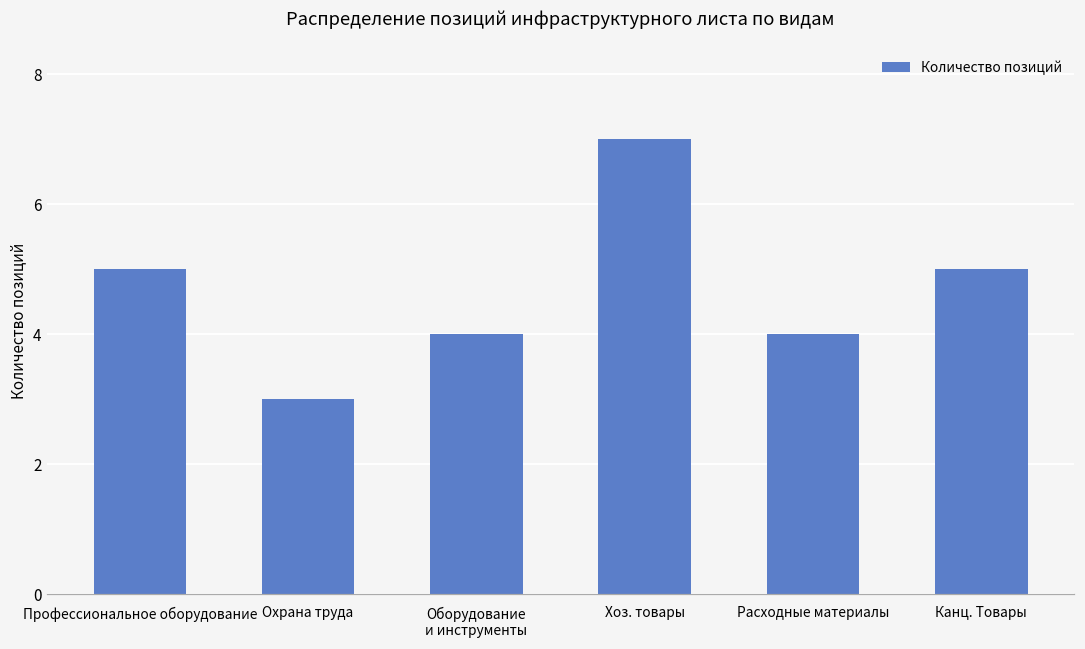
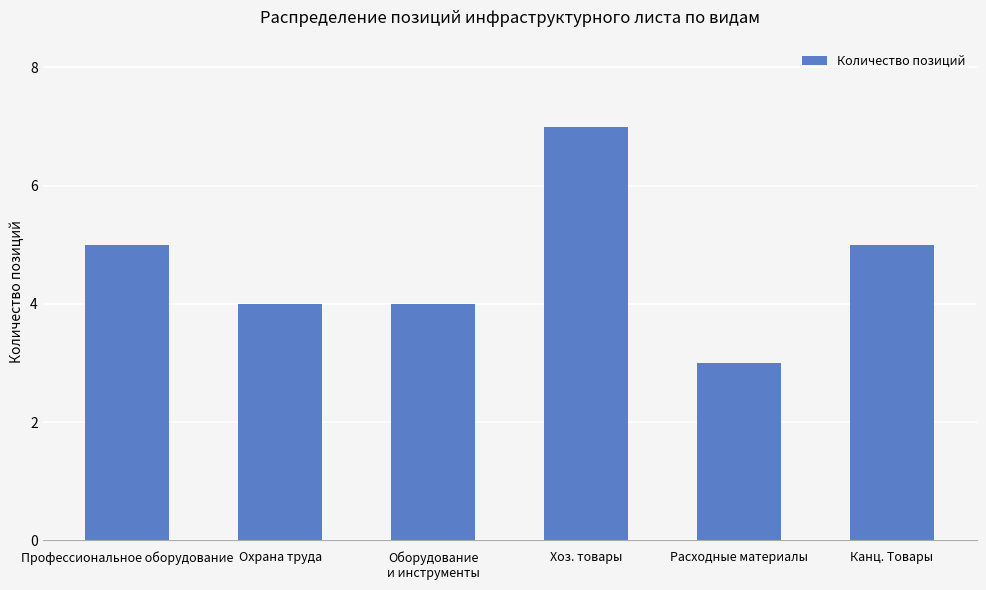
  {
    "Профессиональное оборудование": 5,
-   "Охрана труда": 3,
+   "Охрана труда": 4,
    "Оборудование и инструменты": 4,
    "Хоз. товары": 7,
-   "Расходные материалы": 4,
+   "Расходные материалы": 3,
    "Канц. Товары": 5
  }
